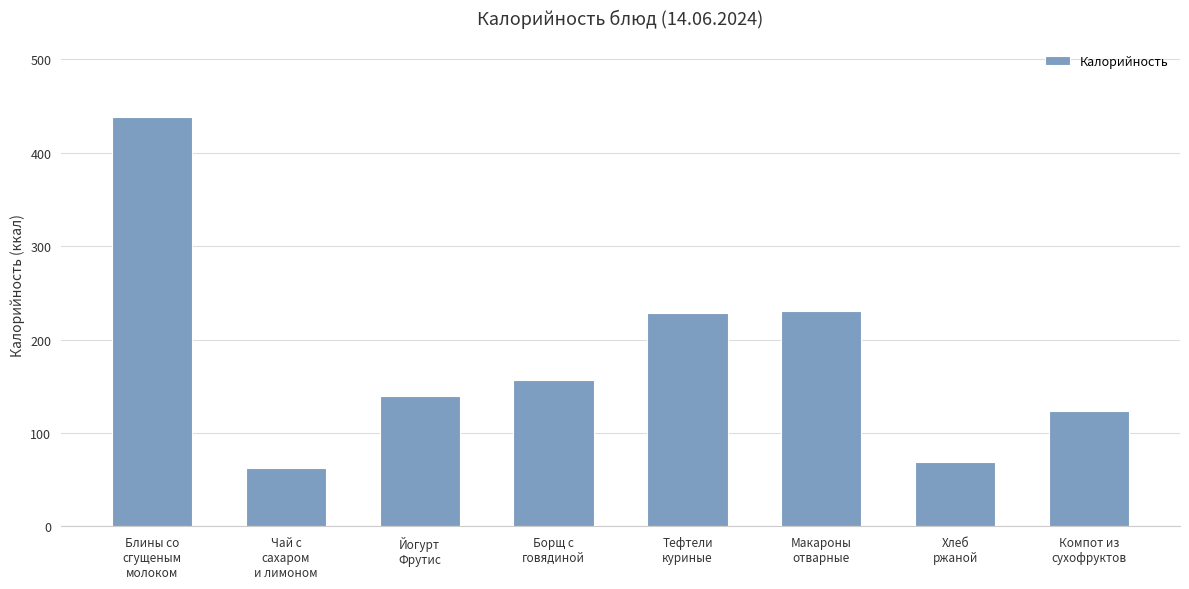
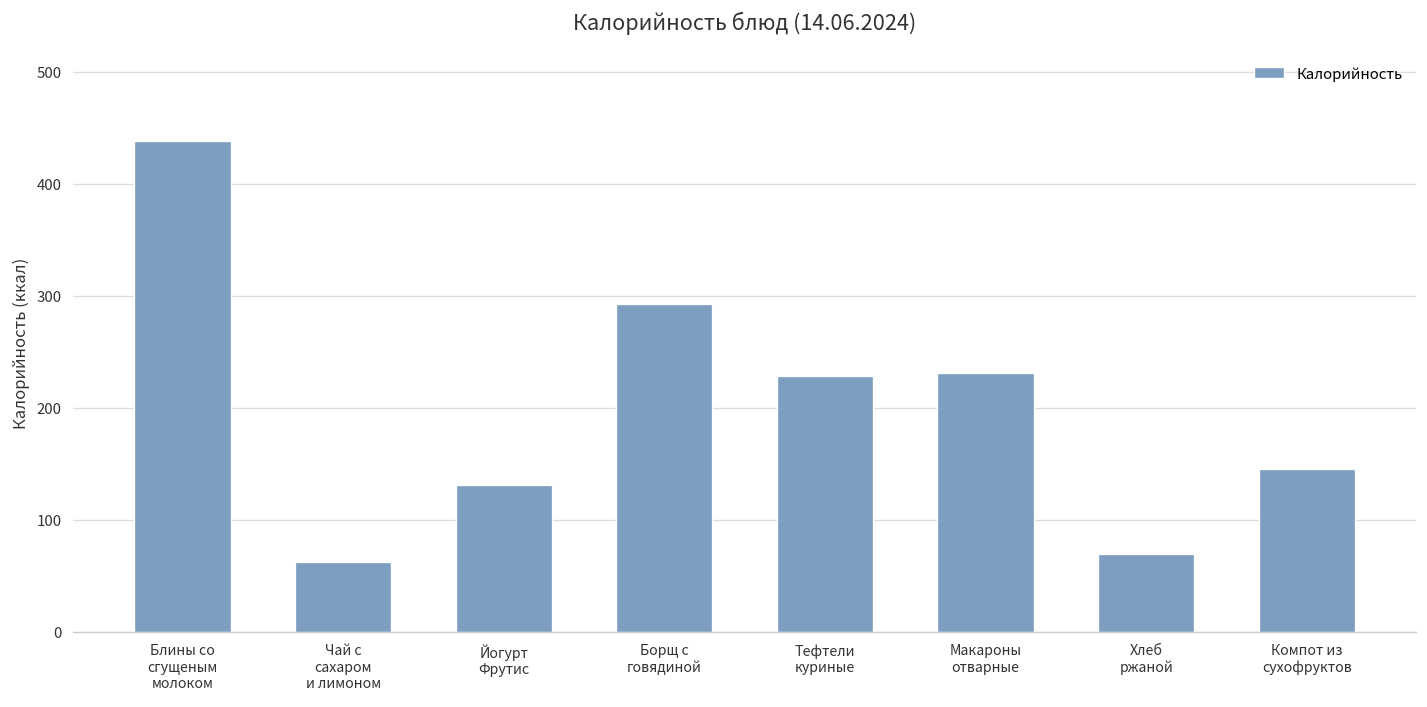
  {
    "Блины со сгущеным молоком": 440,
    "Чай с сахаром и лимоном": 60,
-   "Йогурт Фрутис": 140,
-   "Борщ с говядиной": 160,
+   "Йогурт Фрутис": 130,
+   "Борщ с говядиной": 290,
    "Тефтели куриные": 230,
    "Макароны отварные": 230,
    "Хлеб ржаной": 70,
-   "Компот из сухофруктов": 120
+   "Компот из сухофруктов": 150
  }
